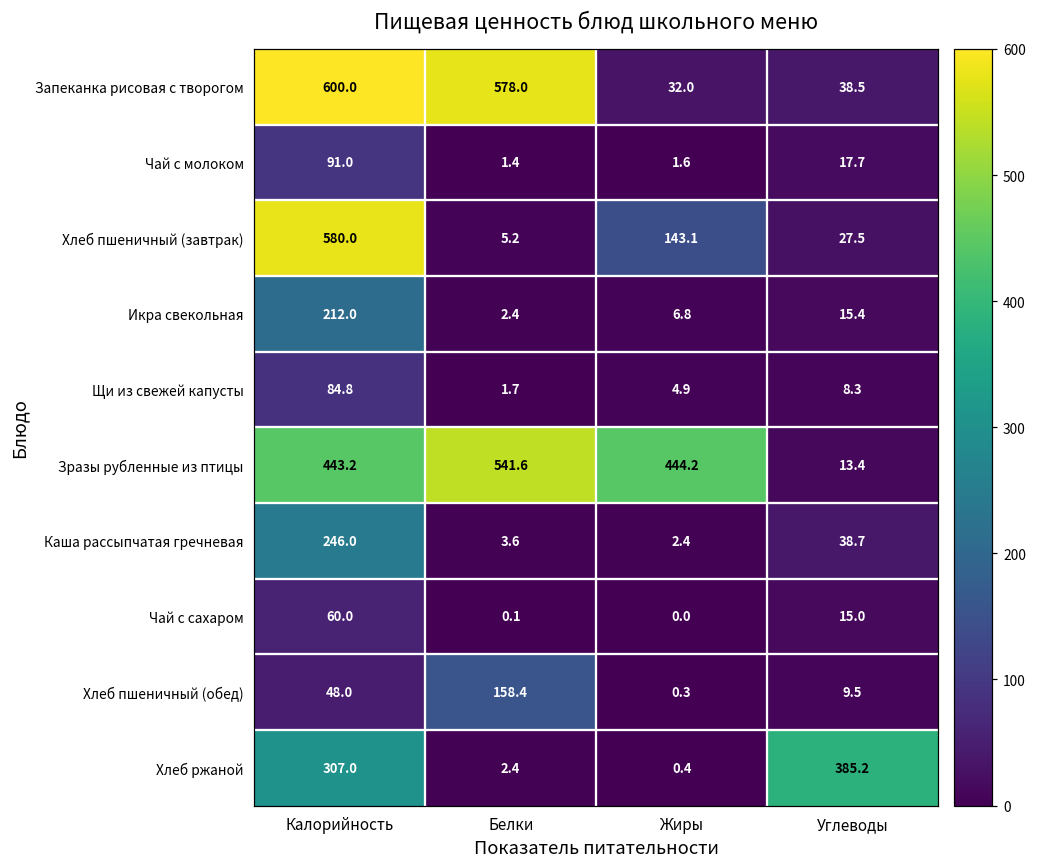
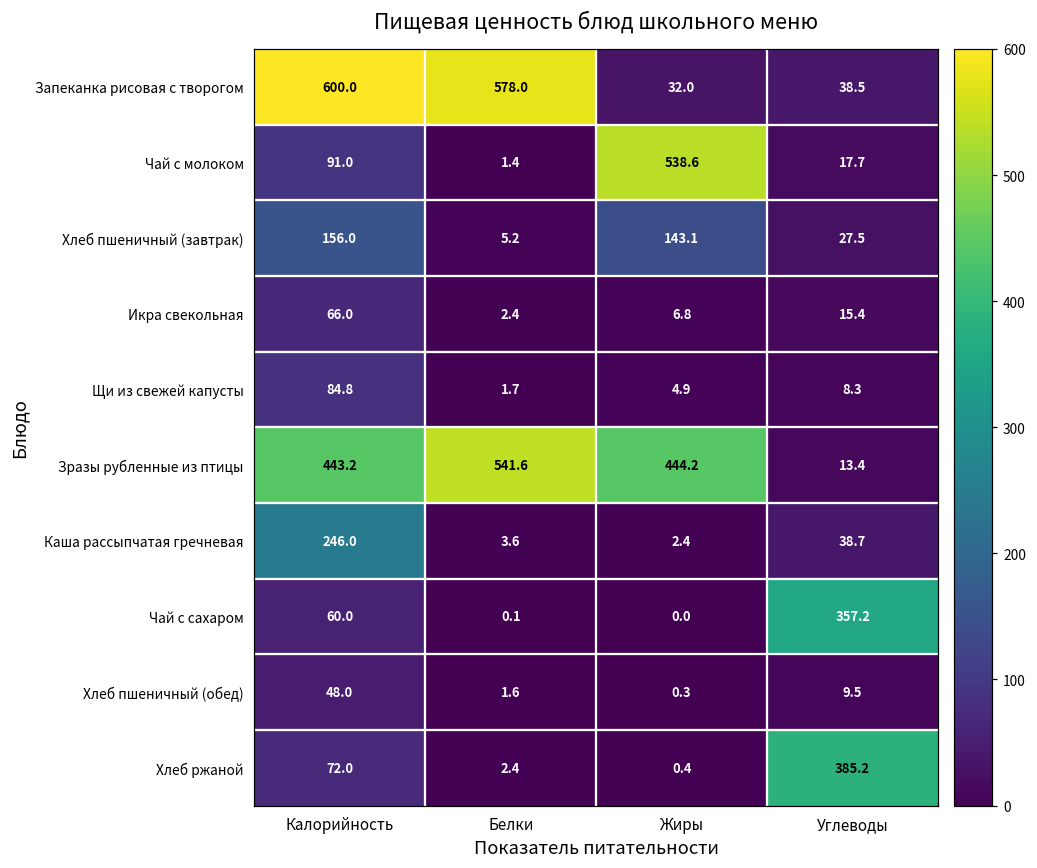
  {
    "Запеканка рисовая с творогом": {
      "Калорийность": 600.0,
      "Белки": 578.0,
      "Жиры": 32.0,
      "Углеводы": 38.5
    },
    "Чай с молоком": {
      "Калорийность": 91.0,
      "Белки": 1.4,
-     "Жиры": 1.6,
+     "Жиры": 538.6,
      "Углеводы": 17.7
    },
    "Хлеб пшеничный (завтрак)": {
-     "Калорийность": 580.0,
+     "Калорийность": 156.0,
      "Белки": 5.2,
      "Жиры": 143.1,
      "Углеводы": 27.5
    },
    "Икра свекольная": {
-     "Калорийность": 212.0,
+     "Калорийность": 66.0,
      "Белки": 2.4,
      "Жиры": 6.8,
      "Углеводы": 15.4
    },
    "Щи из свежей капусты": {
      "Калорийность": 84.8,
      "Белки": 1.7,
      "Жиры": 4.9,
      "Углеводы": 8.3
    },
    "Зразы рубленные из птицы": {
      "Калорийность": 443.2,
      "Белки": 541.6,
      "Жиры": 444.2,
      "Углеводы": 13.4
    },
    "Каша рассыпчатая гречневая": {
      "Калорийность": 246.0,
      "Белки": 3.6,
      "Жиры": 2.4,
      "Углеводы": 38.7
    },
    "Чай с сахаром": {
      "Калорийность": 60.0,
      "Белки": 0.1,
      "Жиры": 0.0,
-     "Углеводы": 15.0
+     "Углеводы": 357.2
    },
    "Хлеб пшеничный (обед)": {
      "Калорийность": 48.0,
-     "Белки": 158.4,
+     "Белки": 1.6,
      "Жиры": 0.3,
      "Углеводы": 9.5
    },
    "Хлеб ржаной": {
-     "Калорийность": 307.0,
+     "Калорийность": 72.0,
      "Белки": 2.4,
      "Жиры": 0.4,
      "Углеводы": 385.2
    }
  }
